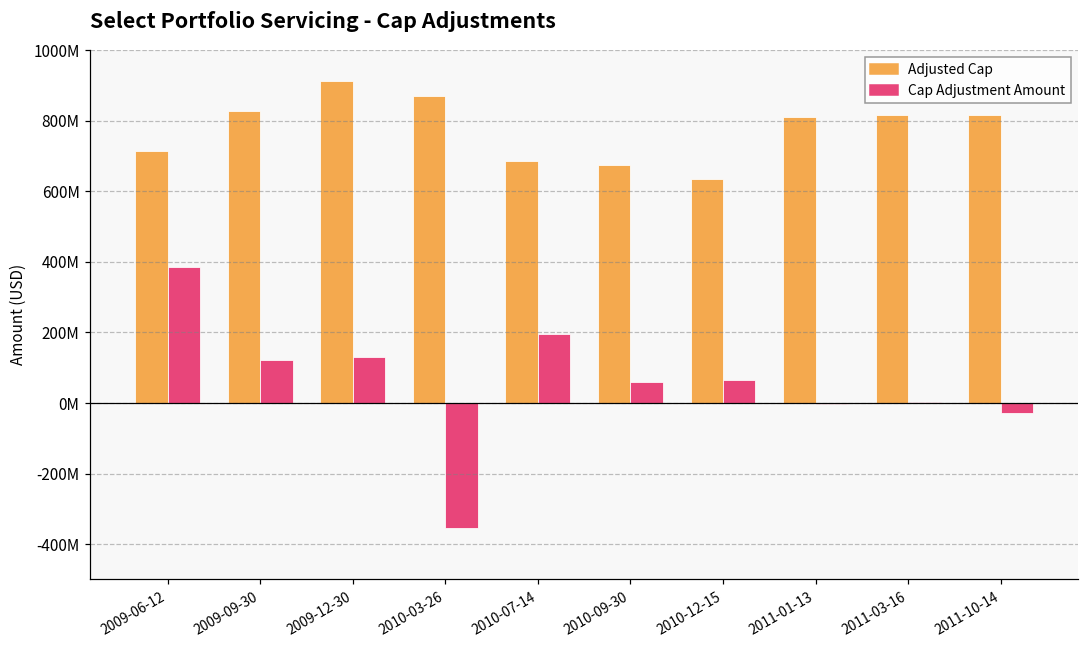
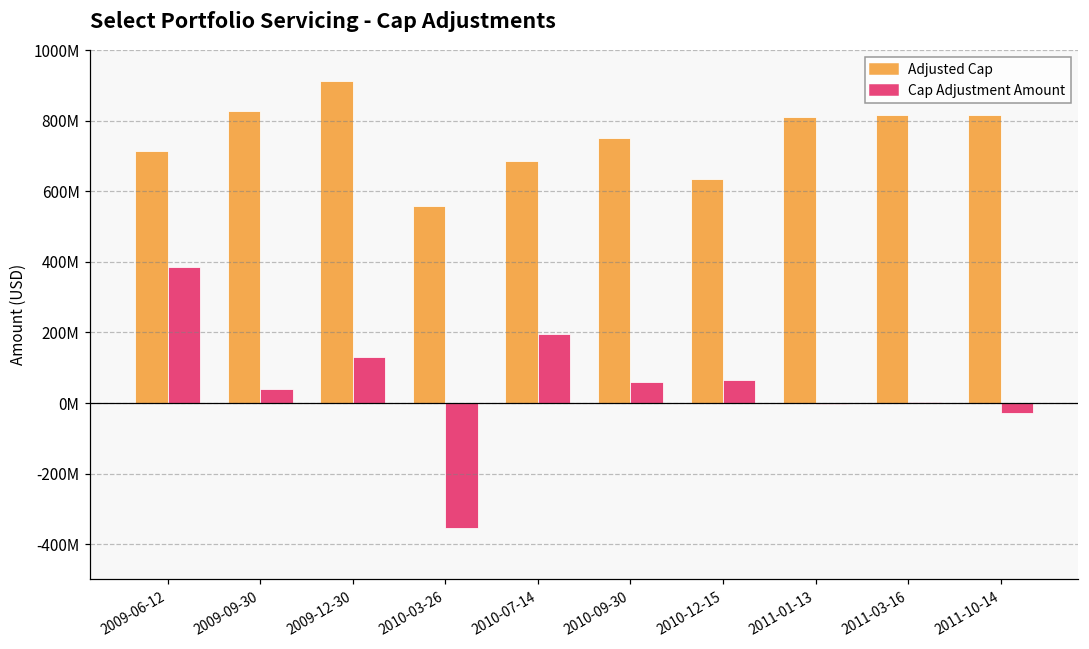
  {
    "Adjusted Cap": {
      "2009-06-12": 710000000,
      "2009-09-30": 830000000,
      "2009-12-30": 910000000,
-     "2010-03-26": 870000000,
+     "2010-03-26": 560000000,
      "2010-07-14": 690000000,
-     "2010-09-30": 680000000,
+     "2010-09-30": 750000000,
      "2010-12-15": 640000000,
      "2011-01-13": 810000000,
      "2011-03-16": 820000000,
      "2011-10-14": 820000000
    },
    "Cap Adjustment Amount": {
      "2009-06-12": 390000000,
-     "2009-09-30": 120000000,
+     "2009-09-30": 40000000,
      "2009-12-30": 130000000,
      "2010-03-26": -360000000,
      "2010-07-14": 200000000,
      "2010-09-30": 60000000,
      "2010-12-15": 60000000,
      "2011-10-14": -30000000
    }
  }
